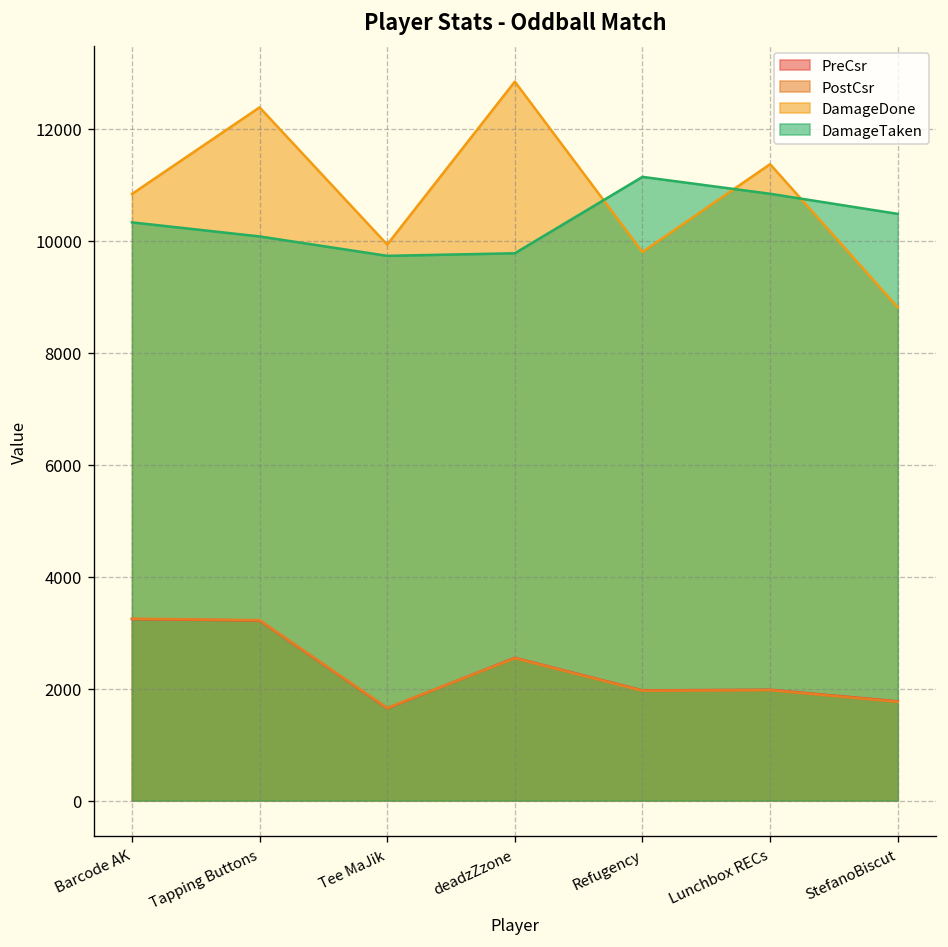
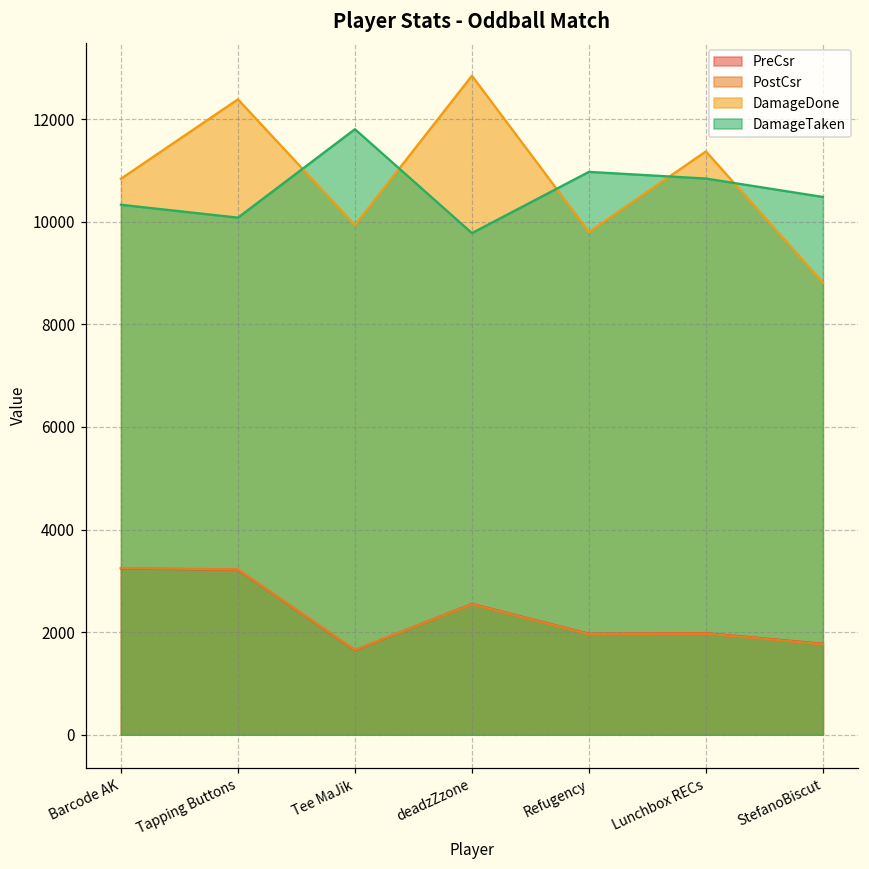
  {
    "DamageTaken": {
      "Barcode AK": 10300,
      "Tapping Buttons": 10100,
-     "Tee MaJik": 9700,
+     "Tee MaJik": 11800,
      "deadzZzone": 9800,
-     "Refugency": 11100,
+     "Refugency": 11000,
      "Lunchbox RECs": 10800,
      "StefanoBiscut": 10500
    }
  }
